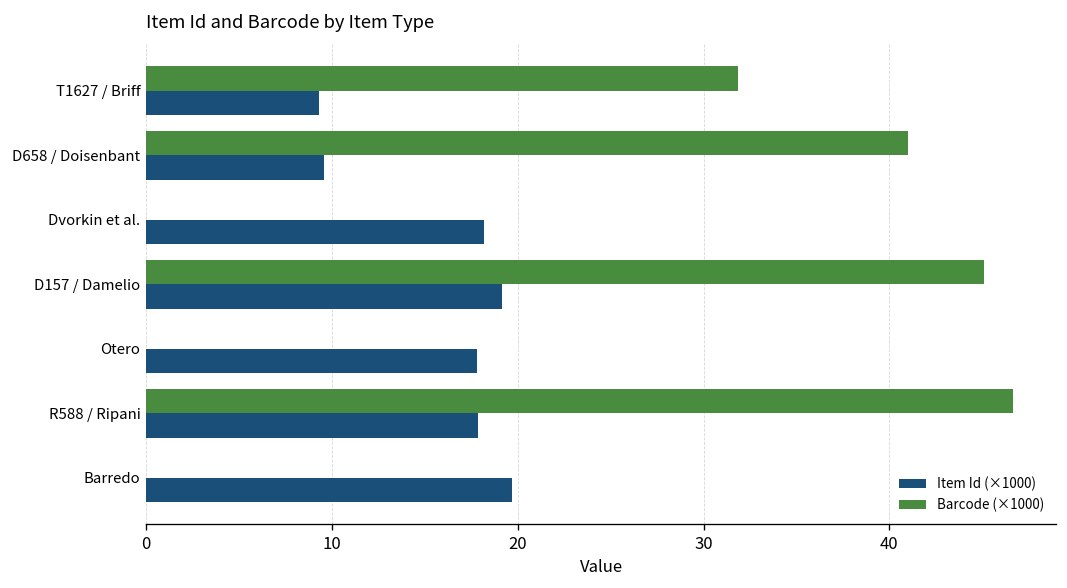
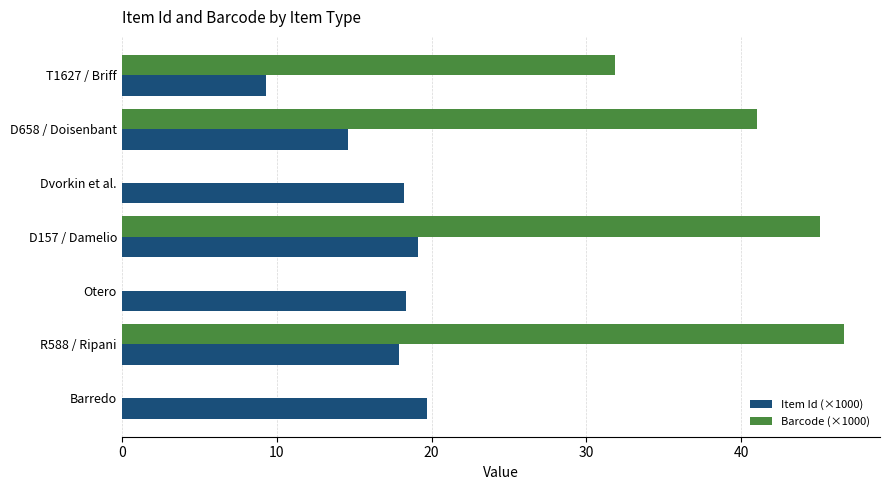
  {
    "Item Id (×1000)": {
      "T1627 / Briff": 9.3,
-     "D658 / Doisenbant": 9.6,
+     "D658 / Doisenbant": 14.6,
      "Dvorkin et al.": 18.2,
      "D157 / Damelio": 19.1,
-     "Otero": 17.8,
+     "Otero": 18.4,
      "R588 / Ripani": 17.9,
      "Barredo": 19.7
    }
  }
